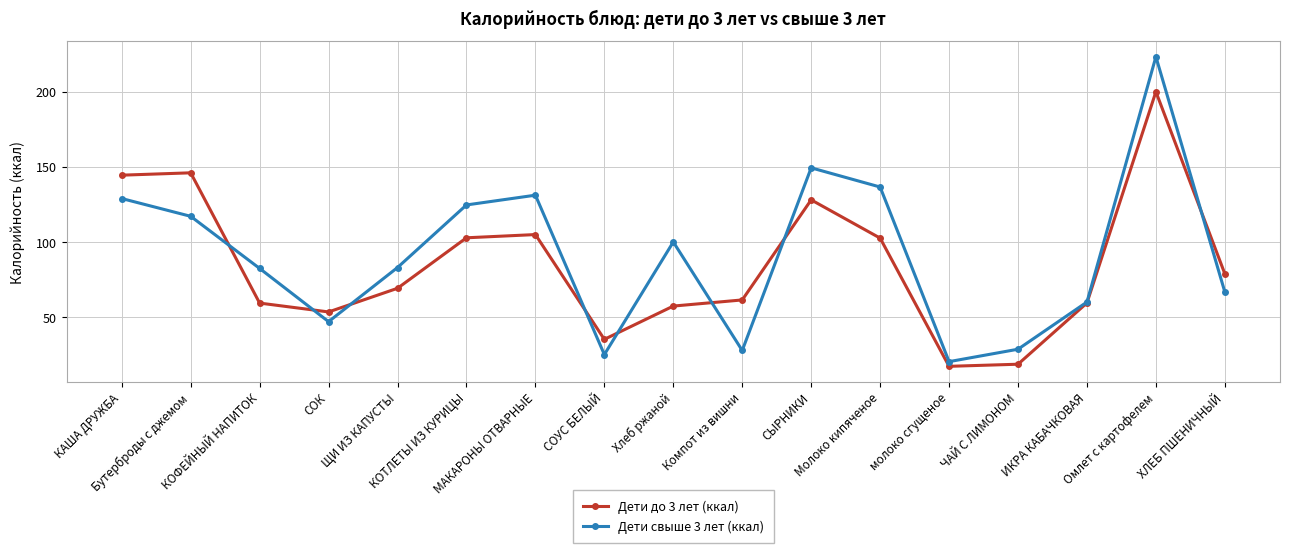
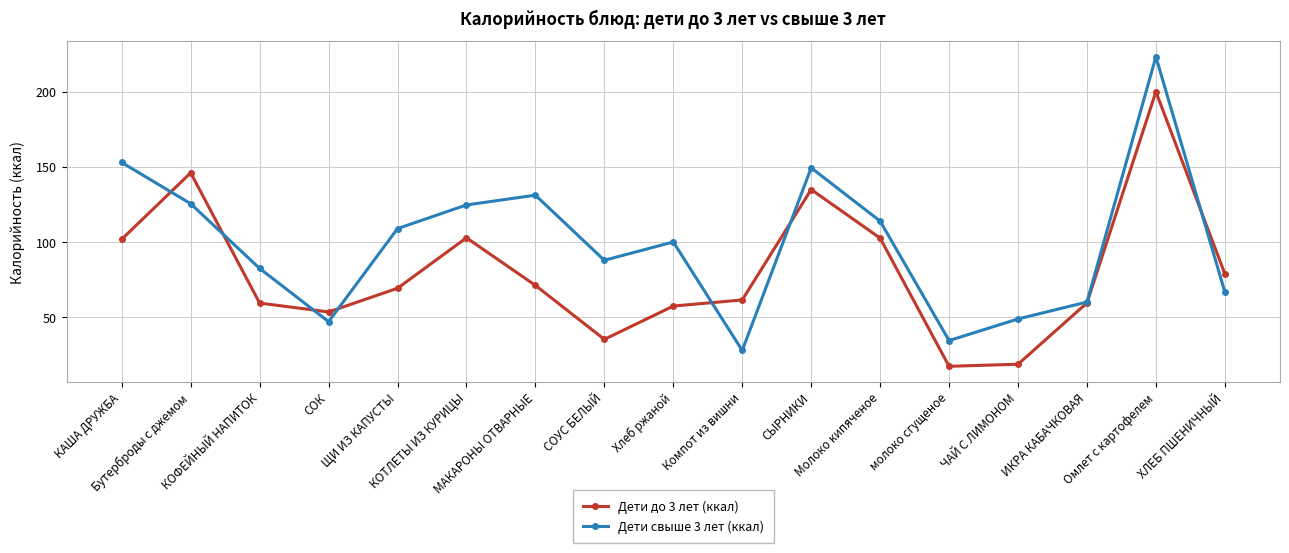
  {
    "Дети до 3 лет (ккал)": {
-     "КАША ДРУЖБА": 144,
+     "КАША ДРУЖБА": 102,
      "Бутерброды с джемом": 146,
      "КОФЕЙНЫЙ НАПИТОК": 59,
      "СОК": 53,
      "ЩИ ИЗ КАПУСТЫ": 69,
      "КОТЛЕТЫ ИЗ КУРИЦЫ": 103,
-     "МАКАРОНЫ ОТВАРНЫЕ": 105,
+     "МАКАРОНЫ ОТВАРНЫЕ": 71,
      "СОУС БЕЛЫЙ": 35,
      "Хлеб ржаной": 57,
      "Компот из вишни": 61,
-     "СЫРНИКИ": 128,
+     "СЫРНИКИ": 135,
      "Молоко кипяченое": 103,
      "молоко сгущеное": 17,
      "ЧАЙ С ЛИМОНОМ": 19,
      "Омлет с картофелем": 200,
      "ХЛЕБ ПШЕНИЧНЫЙ": 79
    },
    "Дети свыше 3 лет (ккал)": {
-     "КАША ДРУЖБА": 129,
-     "Бутерброды с джемом": 117,
+     "КАША ДРУЖБА": 153,
+     "Бутерброды с джемом": 125,
      "КОФЕЙНЫЙ НАПИТОК": 82,
      "СОК": 47,
-     "ЩИ ИЗ КАПУСТЫ": 83,
+     "ЩИ ИЗ КАПУСТЫ": 109,
      "КОТЛЕТЫ ИЗ КУРИЦЫ": 125,
      "МАКАРОНЫ ОТВАРНЫЕ": 131,
-     "СОУС БЕЛЫЙ": 25,
+     "СОУС БЕЛЫЙ": 88,
      "Хлеб ржаной": 100,
      "Компот из вишни": 28,
      "СЫРНИКИ": 149,
-     "Молоко кипяченое": 137,
-     "молоко сгущеное": 20,
-     "ЧАЙ С ЛИМОНОМ": 29,
+     "Молоко кипяченое": 114,
+     "молоко сгущеное": 34,
+     "ЧАЙ С ЛИМОНОМ": 49,
      "Омлет с картофелем": 223,
      "ХЛЕБ ПШЕНИЧНЫЙ": 67
    }
  }
